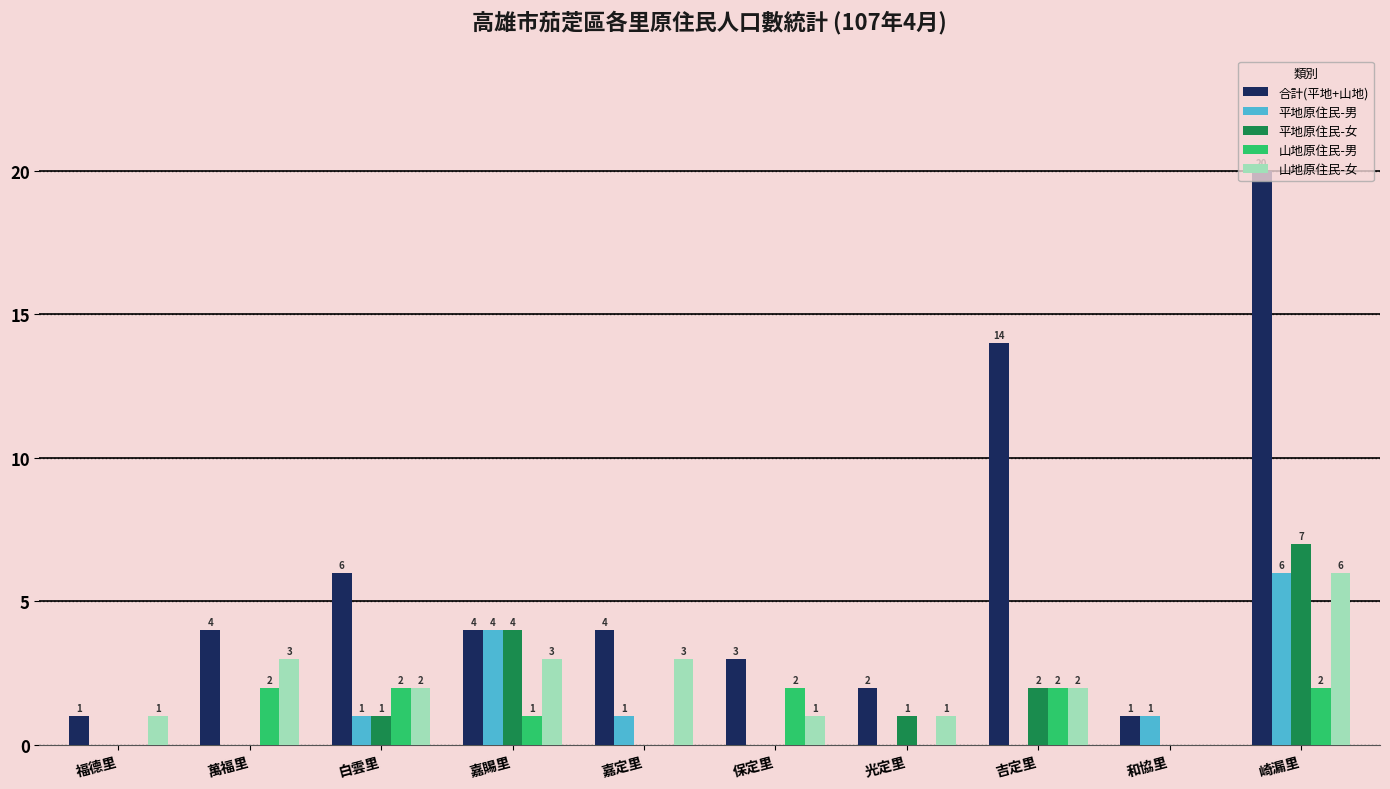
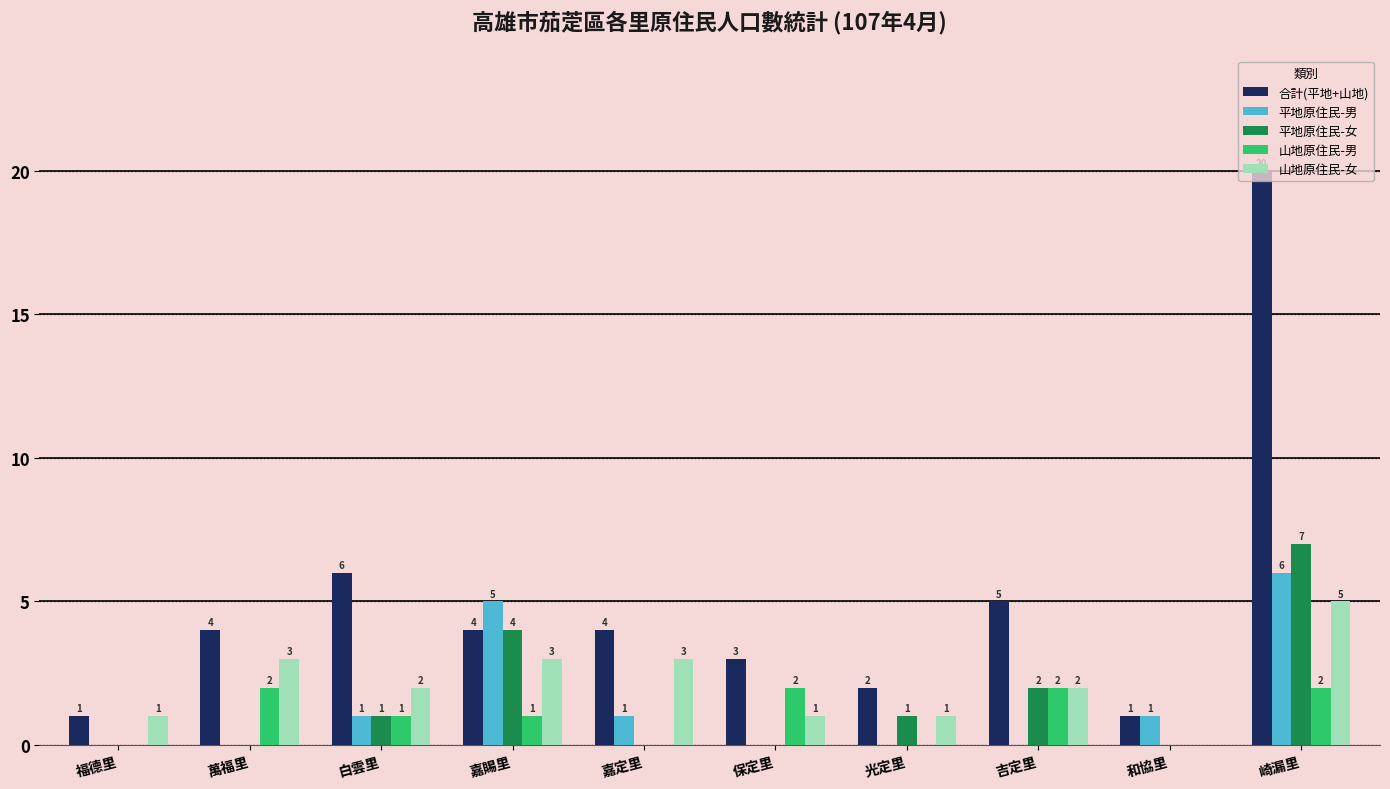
  {
    "合計(平地+山地)": {
      "福德里": 1,
      "萬福里": 4,
      "白雲里": 6,
      "嘉賜里": 4,
      "嘉定里": 4,
      "保定里": 3,
      "光定里": 2,
-     "吉定里": 14,
+     "吉定里": 5,
      "和協里": 1
    },
    "平地原住民-男": {
      "白雲里": 1,
-     "嘉賜里": 4,
+     "嘉賜里": 5,
      "嘉定里": 1,
      "和協里": 1,
      "崎漏里": 6
    },
    "平地原住民-女": {
      "白雲里": 1,
      "嘉賜里": 4,
      "光定里": 1,
      "吉定里": 2,
      "崎漏里": 7
    },
    "山地原住民-男": {
      "萬福里": 2,
-     "白雲里": 2,
+     "白雲里": 1,
      "嘉賜里": 1,
      "保定里": 2,
      "吉定里": 2,
      "崎漏里": 2
    },
    "山地原住民-女": {
      "福德里": 1,
      "萬福里": 3,
      "白雲里": 2,
      "嘉賜里": 3,
      "嘉定里": 3,
      "保定里": 1,
      "光定里": 1,
      "吉定里": 2,
-     "崎漏里": 6
+     "崎漏里": 5
    }
  }
